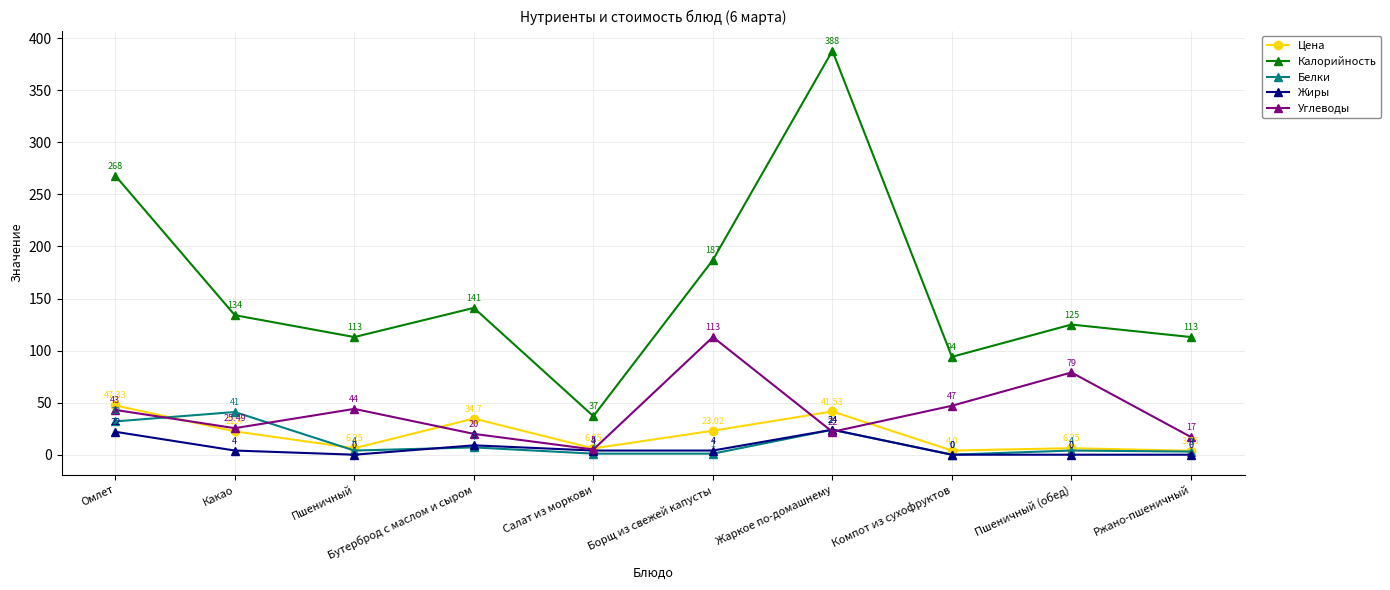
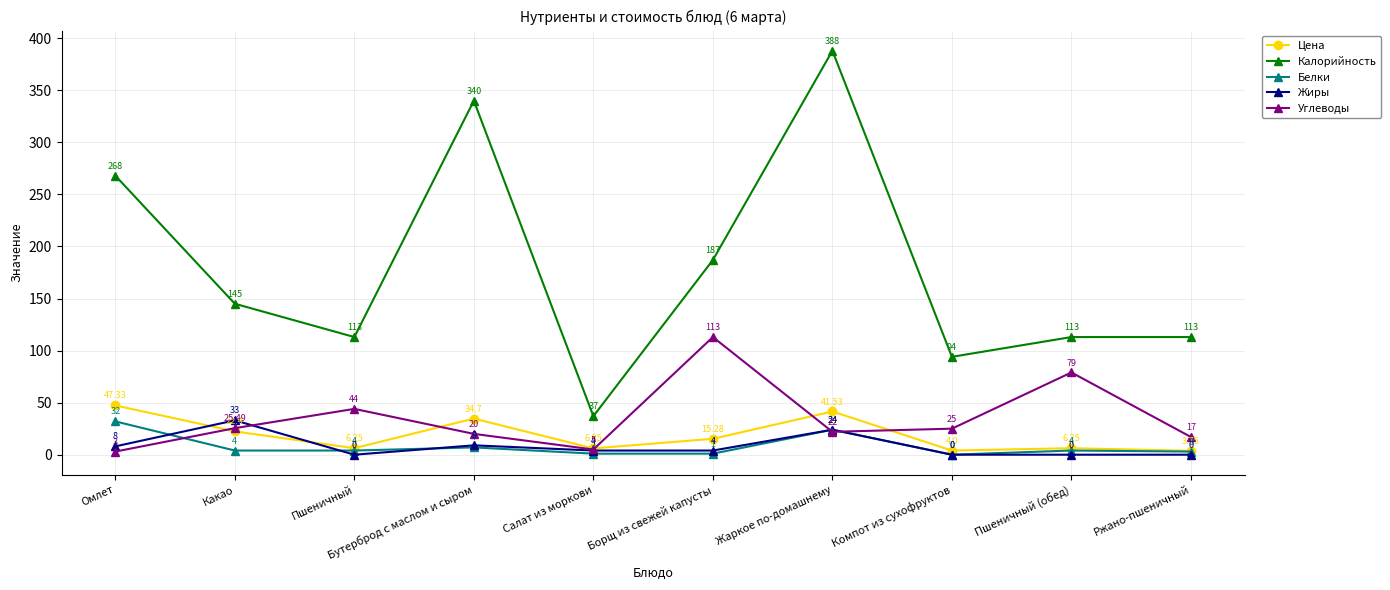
  {
    "Цена": {
      "Бутерброд с маслом и сыром": 34.7,
-     "Борщ из свежей капусты": 23.02,
+     "Борщ из свежей капусты": 15.28,
      "Жаркое по-домашнему": 41.53
    },
    "Калорийность": {
      "Омлет": 268,
-     "Какао": 134,
+     "Какао": 145,
      "Пшеничный": 113,
-     "Бутерброд с маслом и сыром": 141,
+     "Бутерброд с маслом и сыром": 340,
      "Салат из моркови": 37,
      "Борщ из свежей капусты": 187,
      "Жаркое по-домашнему": 388,
      "Компот из сухофруктов": 94,
-     "Пшеничный (обед)": 125,
+     "Пшеничный (обед)": 113,
      "Ржано-пшеничный": 113
    },
    "Белки": {
-     "Какао": 41
+     "Какао": 4
    },
    "Жиры": {
-     "Омлет": 22,
-     "Какао": 4
+     "Омлет": 8,
+     "Какао": 33
    },
    "Углеводы": {
-     "Омлет": 43,
+     "Омлет": 3,
      "Пшеничный": 44,
      "Борщ из свежей капусты": 113,
-     "Компот из сухофруктов": 47,
+     "Компот из сухофруктов": 25,
      "Пшеничный (обед)": 79,
      "Ржано-пшеничный": 17
    }
  }
